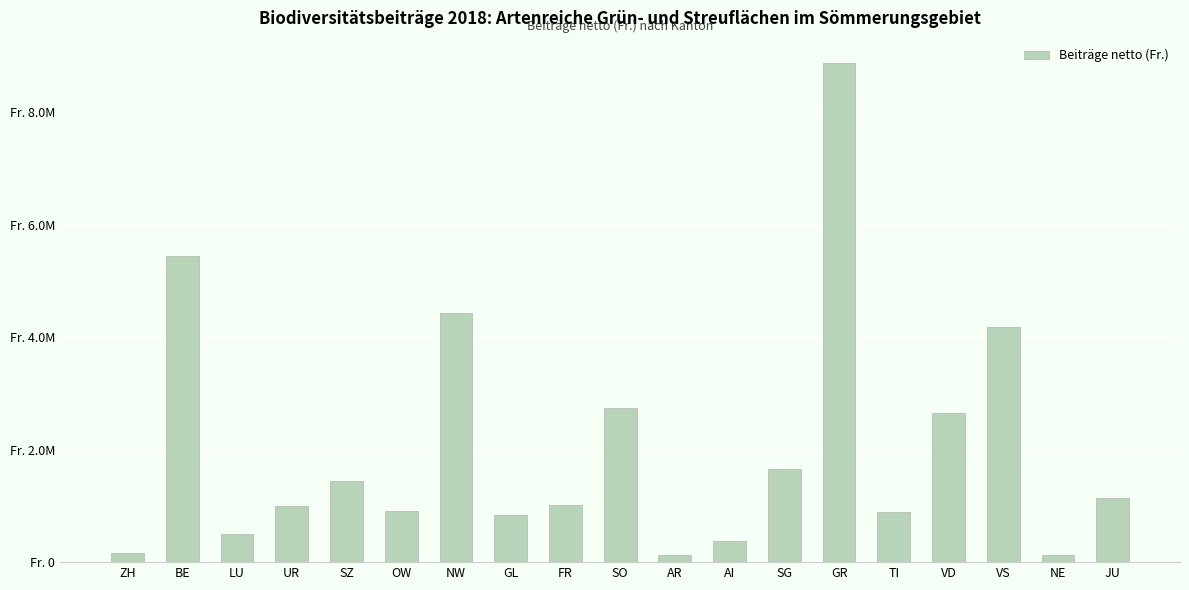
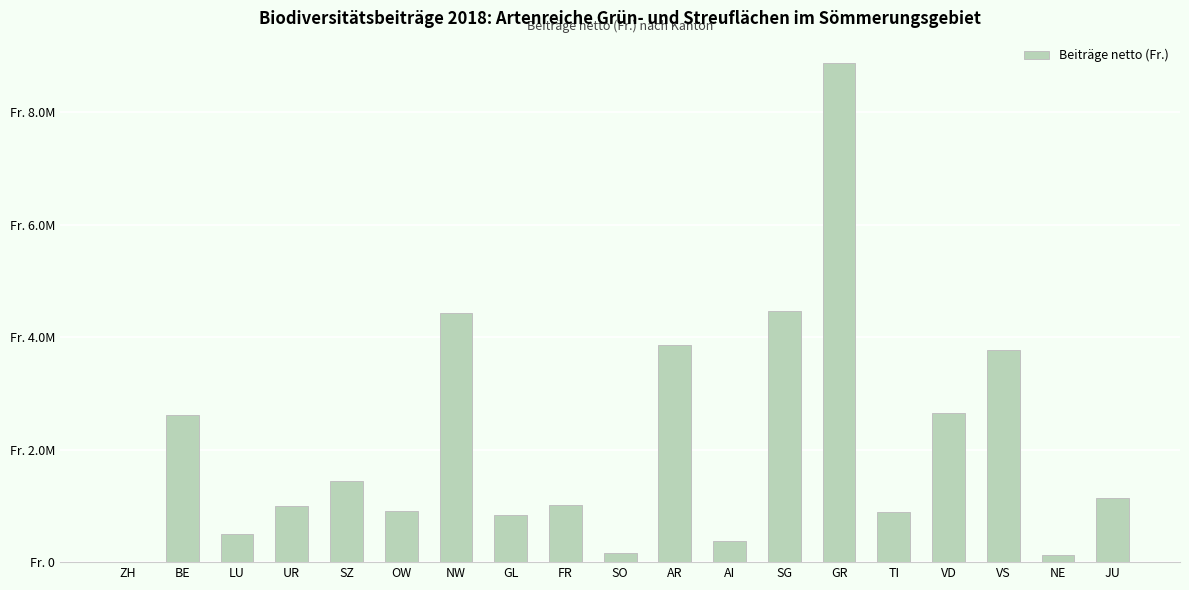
  {
-   "ZH": "Fr. 200000",
-   "BE": "Fr. 5400000",
+   "ZH": "Fr. 0",
+   "BE": "Fr. 2600000",
    "LU": "Fr. 500000",
    "UR": "Fr. 1000000",
    "SZ": "Fr. 1400000",
    "OW": "Fr. 900000",
    "NW": "Fr. 4400000",
    "GL": "Fr. 800000",
    "FR": "Fr. 1000000",
-   "SO": "Fr. 2700000",
-   "AR": "Fr. 100000",
+   "SO": "Fr. 200000",
+   "AR": "Fr. 3900000",
    "AI": "Fr. 400000",
-   "SG": "Fr. 1600000",
+   "SG": "Fr. 4500000",
    "GR": "Fr. 8900000",
    "TI": "Fr. 900000",
    "VD": "Fr. 2600000",
-   "VS": "Fr. 4200000",
+   "VS": "Fr. 3800000",
    "NE": "Fr. 100000",
    "JU": "Fr. 1100000"
  }
